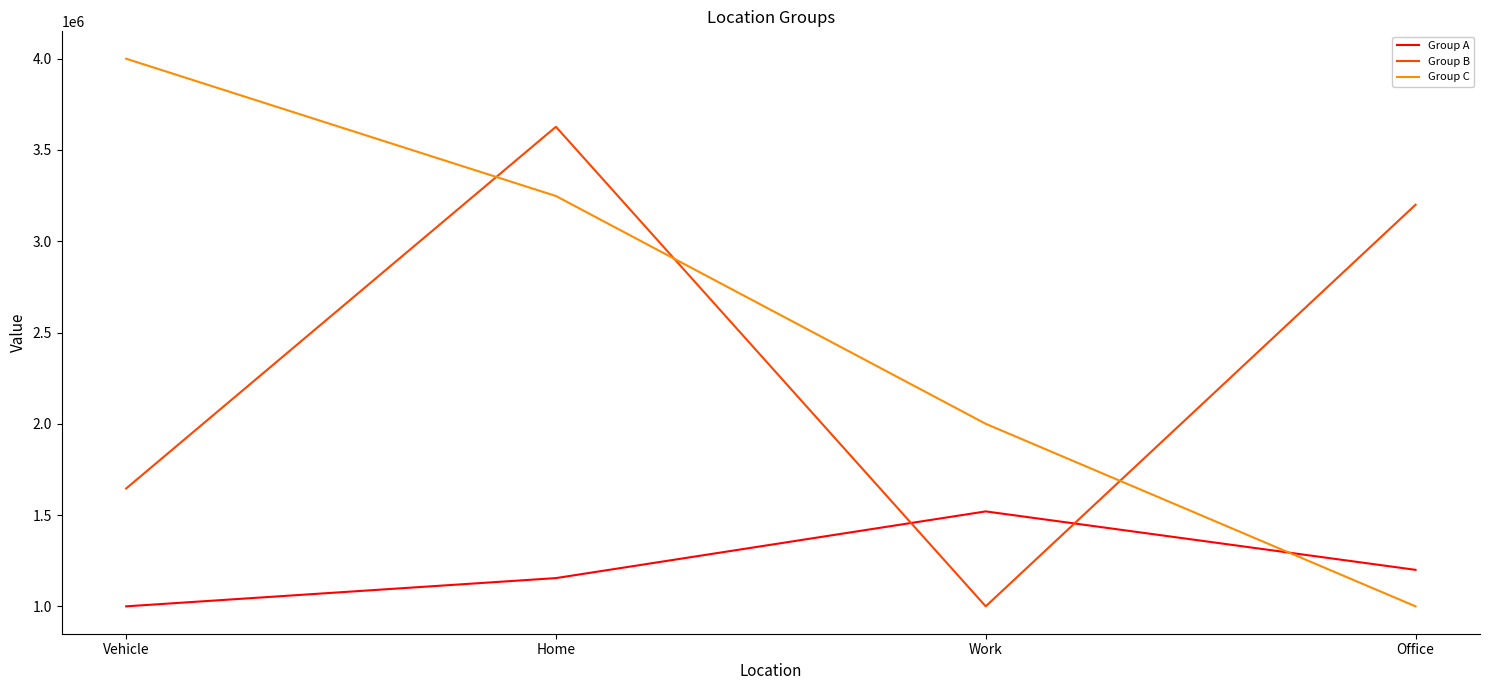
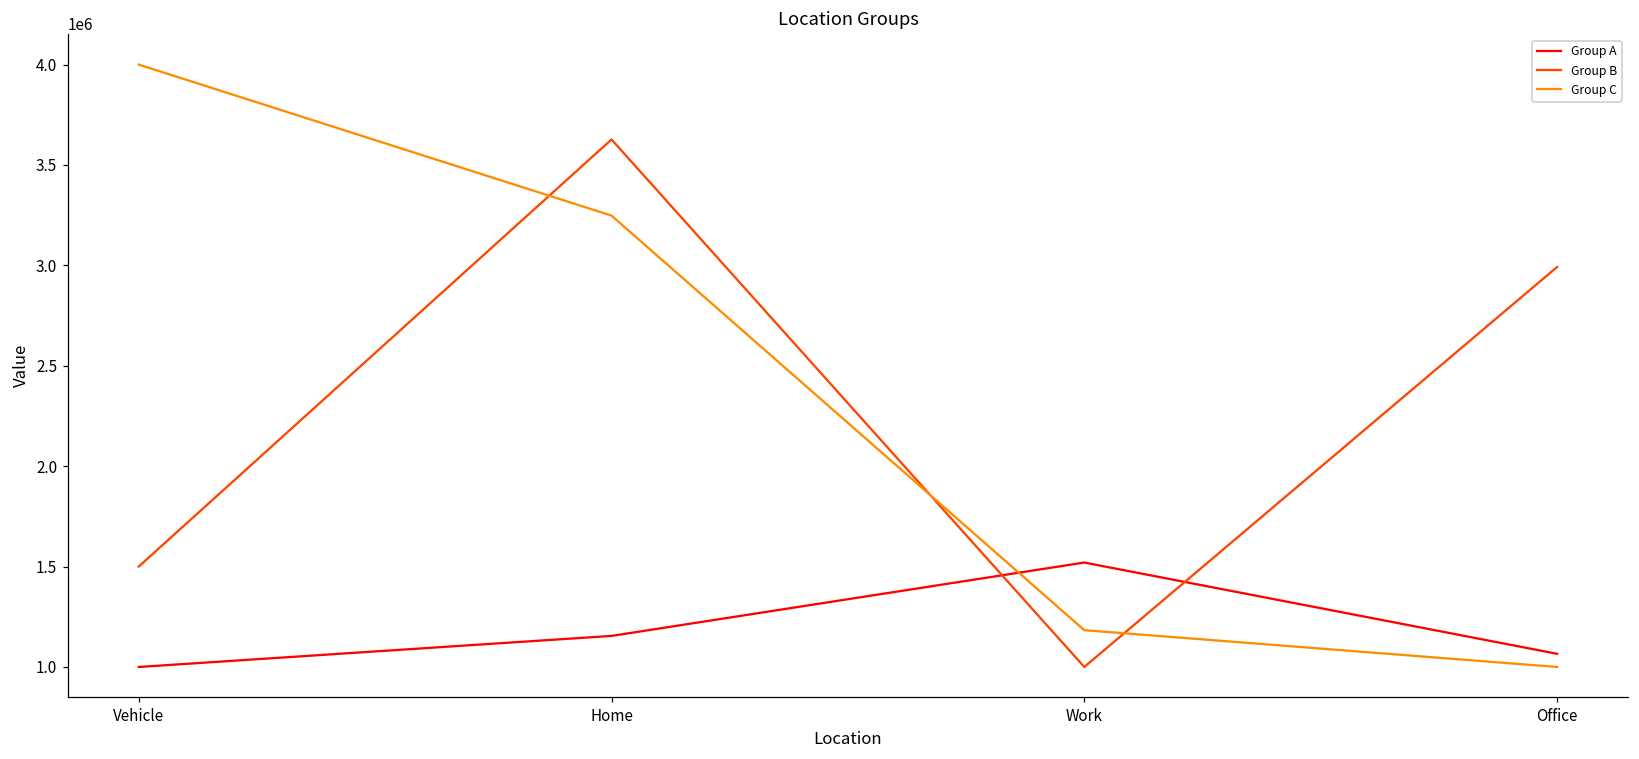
  {
    "Group A": {
      "Vehicle": 1000000,
      "Home": 1150000,
      "Work": 1520000,
-     "Office": 1200000
+     "Office": 1070000
    },
    "Group B": {
-     "Vehicle": 1650000,
+     "Vehicle": 1500000,
      "Home": 3630000,
      "Work": 1000000,
-     "Office": 3200000
+     "Office": 2990000
    },
    "Group C": {
      "Vehicle": 4000000,
      "Home": 3250000,
-     "Work": 2000000,
+     "Work": 1180000,
      "Office": 1000000
    }
  }
